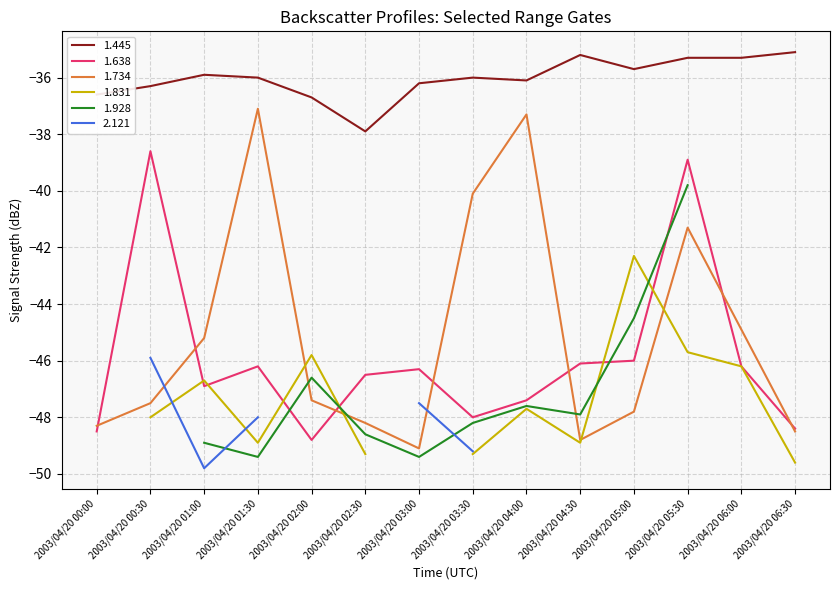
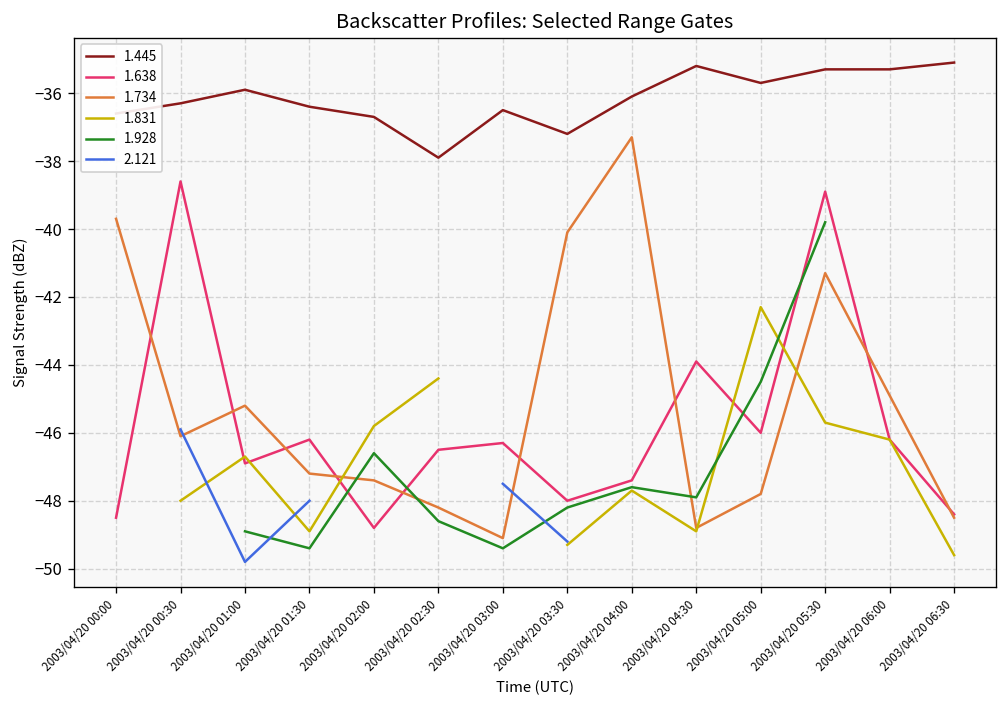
  {
    "1.445": {
      "2003/04/20 00:30": -36.3,
      "2003/04/20 01:00": -35.9,
-     "2003/04/20 01:30": -36.0,
+     "2003/04/20 01:30": -36.4,
      "2003/04/20 02:00": -36.7,
      "2003/04/20 02:30": -37.9,
-     "2003/04/20 03:00": -36.2,
-     "2003/04/20 03:30": -36.0,
+     "2003/04/20 03:00": -36.5,
+     "2003/04/20 03:30": -37.2,
      "2003/04/20 04:00": -36.1,
      "2003/04/20 04:30": -35.2,
      "2003/04/20 05:00": -35.7,
      "2003/04/20 05:30": -35.3,
      "2003/04/20 06:00": -35.3,
      "2003/04/20 06:30": -35.1
    },
    "1.638": {
      "2003/04/20 00:00": -48.5,
      "2003/04/20 00:30": -38.6,
      "2003/04/20 01:00": -46.9,
      "2003/04/20 01:30": -46.2,
      "2003/04/20 02:00": -48.8,
      "2003/04/20 02:30": -46.5,
      "2003/04/20 03:00": -46.3,
      "2003/04/20 03:30": -48.0,
      "2003/04/20 04:00": -47.4,
-     "2003/04/20 04:30": -46.1,
+     "2003/04/20 04:30": -43.9,
      "2003/04/20 05:00": -46.0,
      "2003/04/20 05:30": -38.9,
      "2003/04/20 06:30": -48.4
    },
    "1.734": {
-     "2003/04/20 00:00": -48.3,
-     "2003/04/20 00:30": -47.5,
+     "2003/04/20 00:00": -39.7,
+     "2003/04/20 00:30": -46.1,
      "2003/04/20 01:00": -45.2,
-     "2003/04/20 01:30": -37.1,
+     "2003/04/20 01:30": -47.2,
      "2003/04/20 02:00": -47.4,
      "2003/04/20 02:30": -48.2,
      "2003/04/20 03:00": -49.1,
      "2003/04/20 03:30": -40.1,
      "2003/04/20 04:00": -37.3,
      "2003/04/20 04:30": -48.8,
      "2003/04/20 05:00": -47.8,
      "2003/04/20 05:30": -41.3,
      "2003/04/20 06:00": -44.9,
      "2003/04/20 06:30": -48.5
    },
    "1.831": {
      "2003/04/20 00:30": -48.0,
      "2003/04/20 01:00": -46.7,
      "2003/04/20 01:30": -48.9,
      "2003/04/20 02:00": -45.8,
-     "2003/04/20 02:30": -49.3,
+     "2003/04/20 02:30": -44.4,
      "2003/04/20 03:30": -49.3,
      "2003/04/20 04:00": -47.7,
      "2003/04/20 04:30": -48.9,
      "2003/04/20 05:00": -42.3,
      "2003/04/20 05:30": -45.7,
      "2003/04/20 06:30": -49.6
    },
    "1.928": {
      "2003/04/20 00:00": -46.9,
      "2003/04/20 01:00": -48.9,
      "2003/04/20 01:30": -49.4,
      "2003/04/20 02:00": -46.6,
      "2003/04/20 02:30": -48.6,
      "2003/04/20 03:00": -49.4,
      "2003/04/20 03:30": -48.2,
      "2003/04/20 04:00": -47.6,
      "2003/04/20 04:30": -47.9,
      "2003/04/20 05:00": -44.5,
      "2003/04/20 05:30": -39.8
    },
    "2.121": {
      "2003/04/20 00:30": -45.9,
      "2003/04/20 01:00": -49.8,
      "2003/04/20 01:30": -48.0,
      "2003/04/20 03:00": -47.5,
      "2003/04/20 03:30": -49.2,
      "2003/04/20 05:30": -41.8
    }
  }
